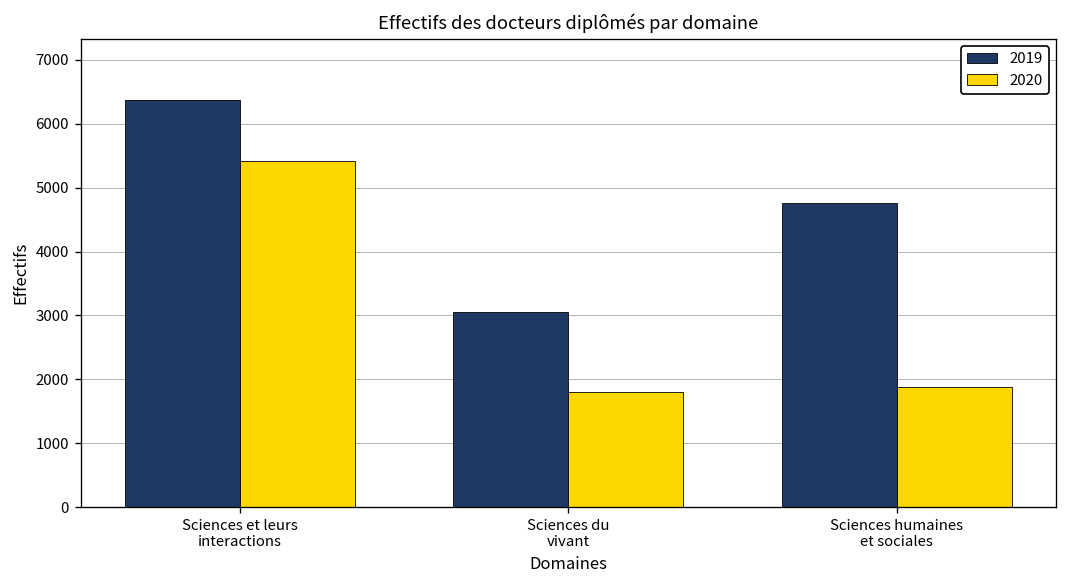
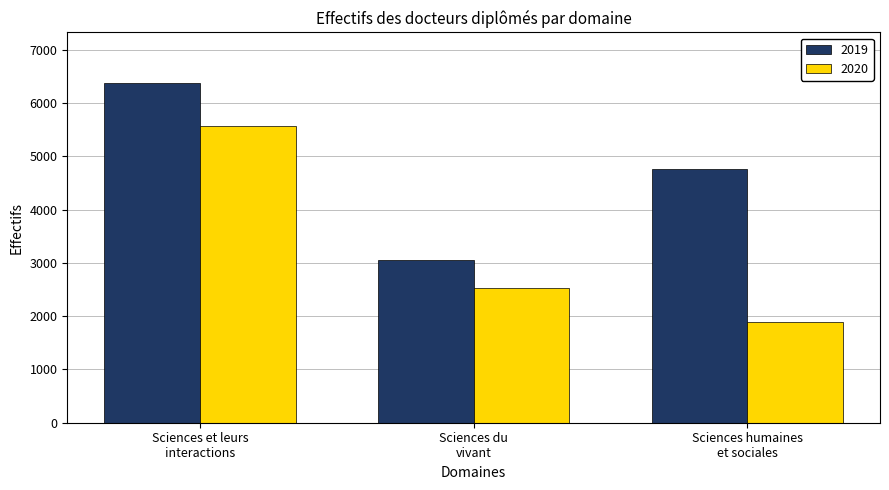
  {
    "2019": {
      "Sciences et leurs interactions": 6400,
      "Sciences du vivant": 3100,
      "Sciences humaines et sociales": 4800
    },
    "2020": {
-     "Sciences et leurs interactions": 5400,
-     "Sciences du vivant": 1800,
+     "Sciences et leurs interactions": 5600,
+     "Sciences du vivant": 2500,
      "Sciences humaines et sociales": 1900
    }
  }
